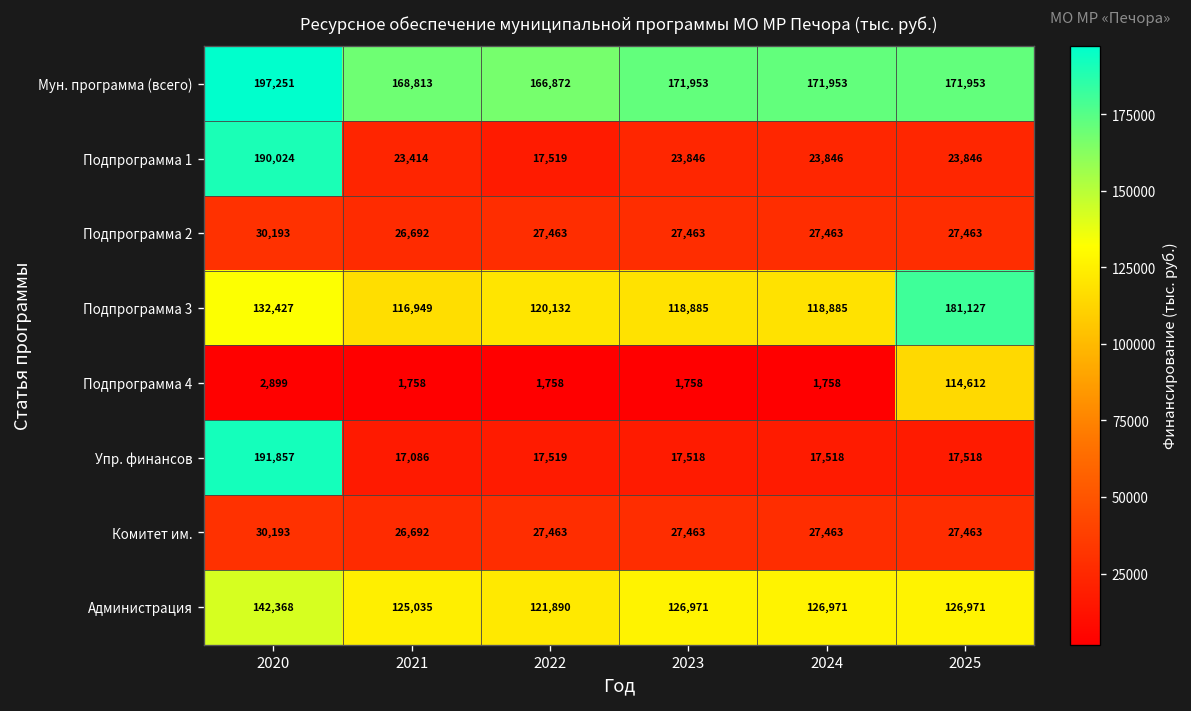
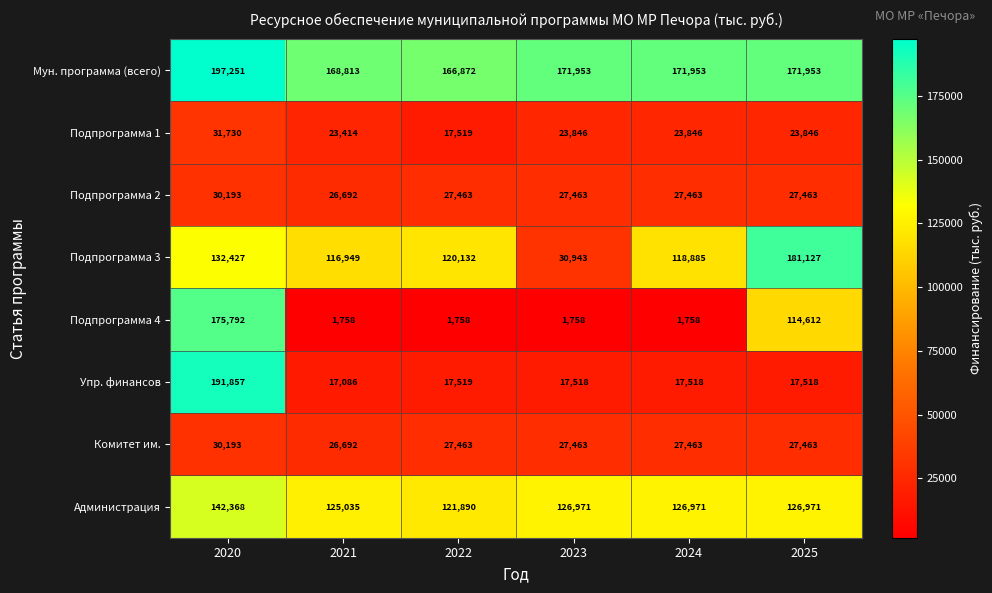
  {
    "Мун. программа (всего)": {
      "2020": "197,251",
      "2021": "168,813",
      "2022": "166,872",
      "2023": "171,953",
      "2024": "171,953",
      "2025": "171,953"
    },
    "Подпрограмма 1": {
-     "2020": "190,024",
+     "2020": "31,730",
      "2021": "23,414",
      "2022": "17,519",
      "2023": "23,846",
      "2024": "23,846",
      "2025": "23,846"
    },
    "Подпрограмма 2": {
      "2020": "30,193",
      "2021": "26,692",
      "2022": "27,463",
      "2023": "27,463",
      "2024": "27,463",
      "2025": "27,463"
    },
    "Подпрограмма 3": {
      "2020": "132,427",
      "2021": "116,949",
      "2022": "120,132",
-     "2023": "118,885",
+     "2023": "30,943",
      "2024": "118,885",
      "2025": "181,127"
    },
    "Подпрограмма 4": {
-     "2020": "2,899",
+     "2020": "175,792",
      "2021": "1,758",
      "2022": "1,758",
      "2023": "1,758",
      "2024": "1,758",
      "2025": "114,612"
    },
    "Упр. финансов": {
      "2020": "191,857",
      "2021": "17,086",
      "2022": "17,519",
      "2023": "17,518",
      "2024": "17,518",
      "2025": "17,518"
    },
    "Комитет им.": {
      "2020": "30,193",
      "2021": "26,692",
      "2022": "27,463",
      "2023": "27,463",
      "2024": "27,463",
      "2025": "27,463"
    },
    "Администрация": {
      "2020": "142,368",
      "2021": "125,035",
      "2022": "121,890",
      "2023": "126,971",
      "2024": "126,971",
      "2025": "126,971"
    }
  }
